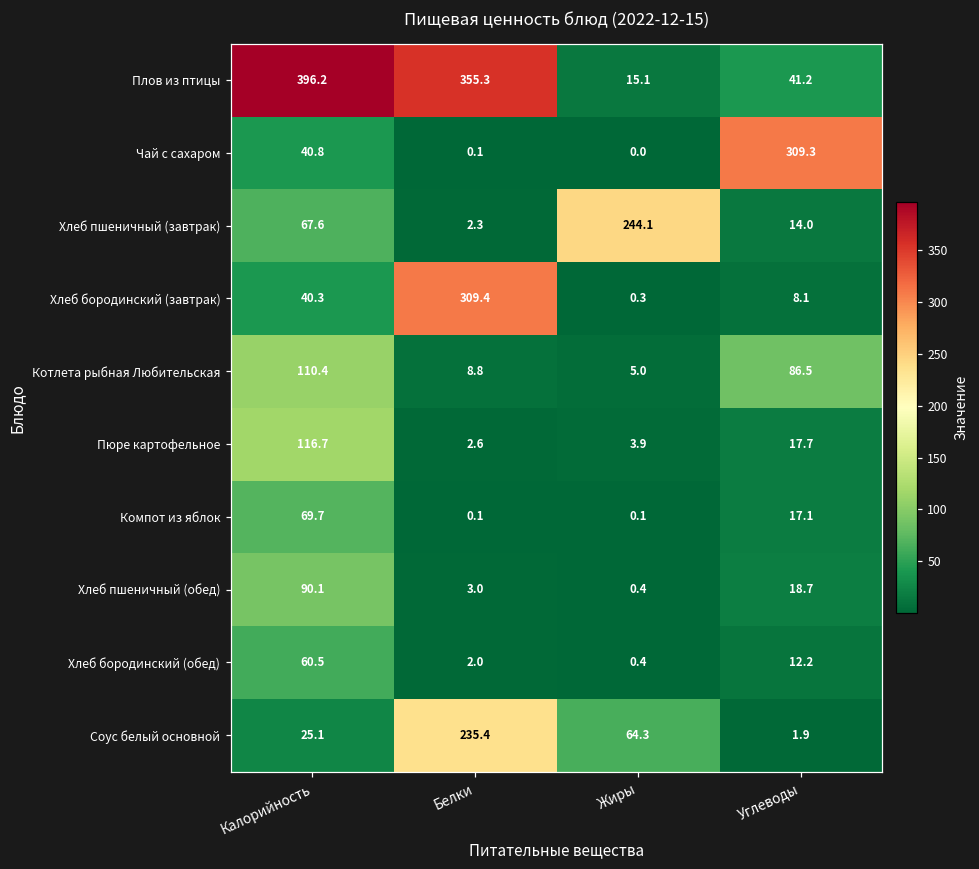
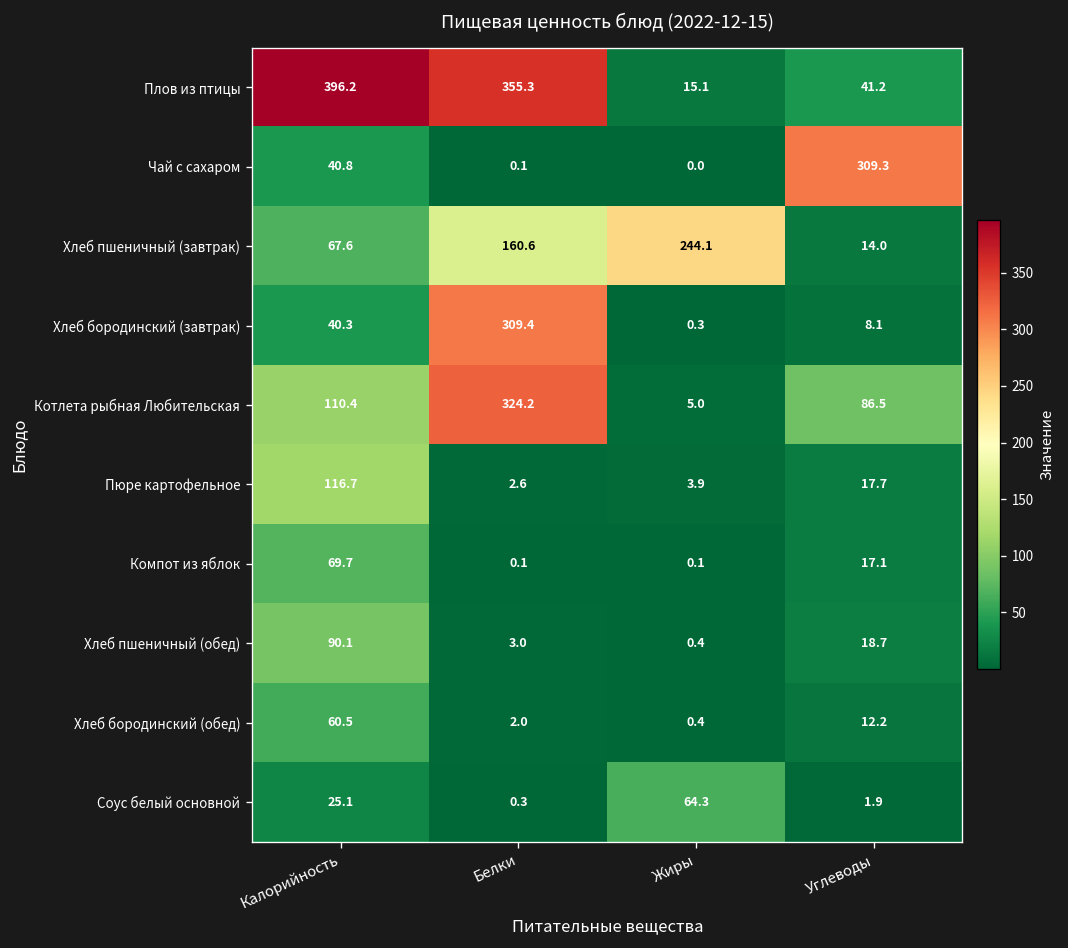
  {
    "Плов из птицы": {
      "Калорийность": 396.2,
      "Белки": 355.3,
      "Жиры": 15.1,
      "Углеводы": 41.2
    },
    "Чай с сахаром": {
      "Калорийность": 40.8,
      "Белки": 0.1,
      "Жиры": 0.0,
      "Углеводы": 309.3
    },
    "Хлеб пшеничный (завтрак)": {
      "Калорийность": 67.6,
-     "Белки": 2.3,
+     "Белки": 160.6,
      "Жиры": 244.1,
      "Углеводы": 14.0
    },
    "Хлеб бородинский (завтрак)": {
      "Калорийность": 40.3,
      "Белки": 309.4,
      "Жиры": 0.3,
      "Углеводы": 8.1
    },
    "Котлета рыбная Любительская": {
      "Калорийность": 110.4,
-     "Белки": 8.8,
+     "Белки": 324.2,
      "Жиры": 5.0,
      "Углеводы": 86.5
    },
    "Пюре картофельное": {
      "Калорийность": 116.7,
      "Белки": 2.6,
      "Жиры": 3.9,
      "Углеводы": 17.7
    },
    "Компот из яблок": {
      "Калорийность": 69.7,
      "Белки": 0.1,
      "Жиры": 0.1,
      "Углеводы": 17.1
    },
    "Хлеб пшеничный (обед)": {
      "Калорийность": 90.1,
      "Белки": 3.0,
      "Жиры": 0.4,
      "Углеводы": 18.7
    },
    "Хлеб бородинский (обед)": {
      "Калорийность": 60.5,
      "Белки": 2.0,
      "Жиры": 0.4,
      "Углеводы": 12.2
    },
    "Соус белый основной": {
      "Калорийность": 25.1,
-     "Белки": 235.4,
+     "Белки": 0.3,
      "Жиры": 64.3,
      "Углеводы": 1.9
    }
  }
